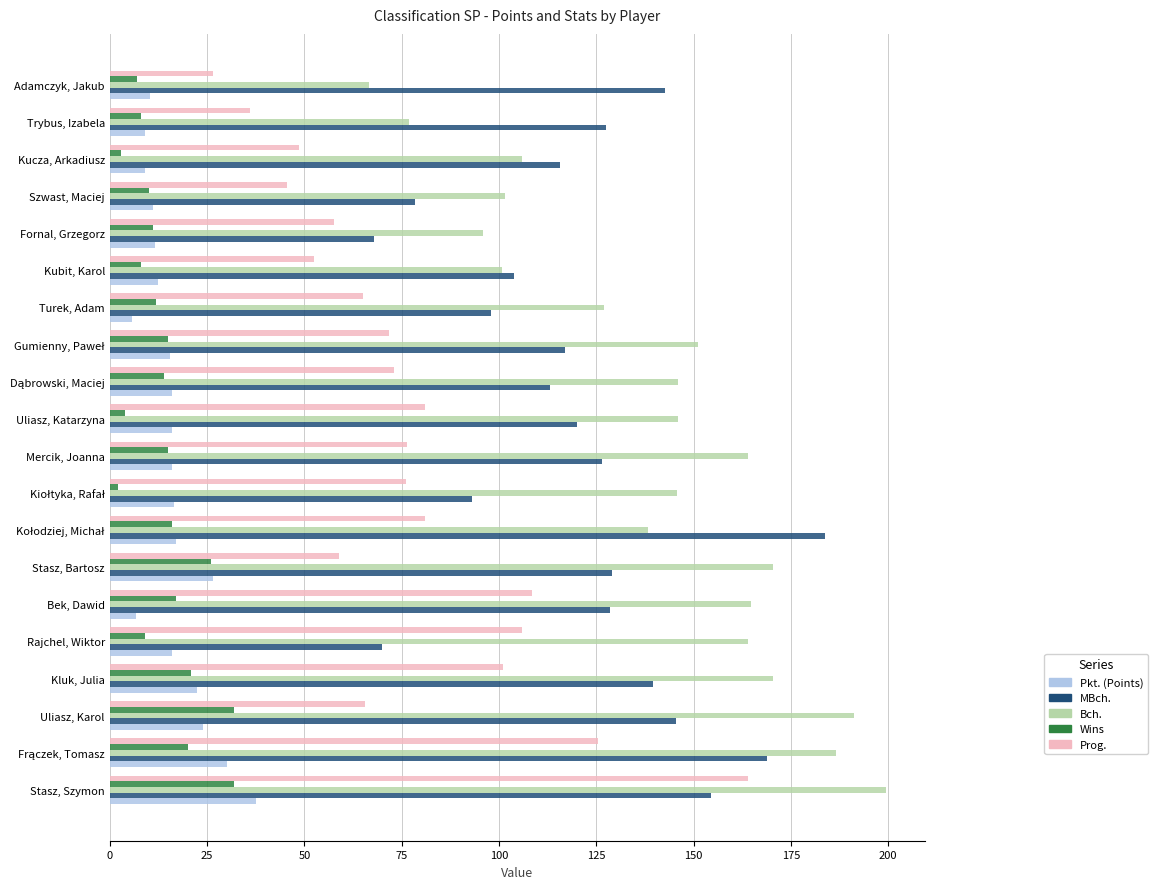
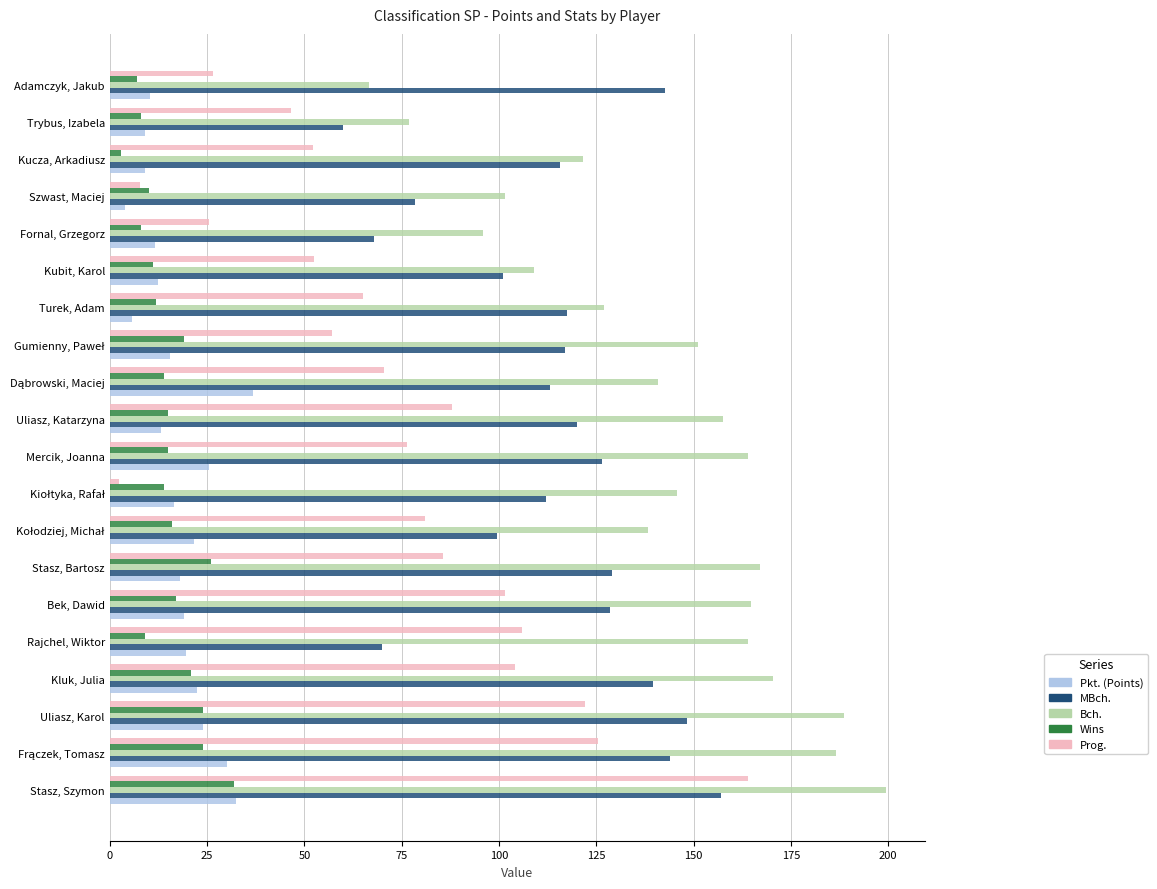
  {
    "Pkt. (Points)": {
      "Adamczyk, Jakub": 10,
      "Trybus, Izabela": 9,
      "Kucza, Arkadiusz": 9,
-     "Szwast, Maciej": 11,
+     "Szwast, Maciej": 4,
      "Fornal, Grzegorz": 12,
      "Kubit, Karol": 13,
      "Turek, Adam": 6,
      "Gumienny, Paweł": 16,
-     "Dąbrowski, Maciej": 16,
-     "Uliasz, Katarzyna": 16,
-     "Mercik, Joanna": 16,
+     "Dąbrowski, Maciej": 37,
+     "Uliasz, Katarzyna": 13,
+     "Mercik, Joanna": 25,
      "Kiołtyka, Rafał": 17,
-     "Kołodziej, Michał": 17,
-     "Stasz, Bartosz": 27,
-     "Bek, Dawid": 7,
-     "Rajchel, Wiktor": 16,
+     "Kołodziej, Michał": 22,
+     "Stasz, Bartosz": 18,
+     "Bek, Dawid": 19,
+     "Rajchel, Wiktor": 20,
      "Kluk, Julia": 23,
      "Uliasz, Karol": 24,
      "Frączek, Tomasz": 30,
-     "Stasz, Szymon": 38
+     "Stasz, Szymon": 33
    },
    "MBch.": {
      "Adamczyk, Jakub": 143,
-     "Trybus, Izabela": 128,
+     "Trybus, Izabela": 60,
      "Kucza, Arkadiusz": 116,
      "Szwast, Maciej": 79,
      "Fornal, Grzegorz": 68,
-     "Kubit, Karol": 104,
-     "Turek, Adam": 98,
+     "Kubit, Karol": 101,
+     "Turek, Adam": 117,
      "Gumienny, Paweł": 117,
      "Dąbrowski, Maciej": 113,
      "Uliasz, Katarzyna": 120,
      "Mercik, Joanna": 127,
-     "Kiołtyka, Rafał": 93,
-     "Kołodziej, Michał": 184,
+     "Kiołtyka, Rafał": 112,
+     "Kołodziej, Michał": 100,
      "Stasz, Bartosz": 129,
      "Bek, Dawid": 129,
      "Rajchel, Wiktor": 70,
      "Kluk, Julia": 140,
-     "Uliasz, Karol": 146,
-     "Frączek, Tomasz": 169,
-     "Stasz, Szymon": 155
+     "Uliasz, Karol": 148,
+     "Frączek, Tomasz": 144,
+     "Stasz, Szymon": 157
    },
    "Bch.": {
      "Adamczyk, Jakub": 67,
      "Trybus, Izabela": 77,
-     "Kucza, Arkadiusz": 106,
+     "Kucza, Arkadiusz": 122,
      "Szwast, Maciej": 102,
      "Fornal, Grzegorz": 96,
-     "Kubit, Karol": 101,
+     "Kubit, Karol": 109,
      "Turek, Adam": 127,
      "Gumienny, Paweł": 151,
-     "Dąbrowski, Maciej": 146,
-     "Uliasz, Katarzyna": 146,
+     "Dąbrowski, Maciej": 141,
+     "Uliasz, Katarzyna": 158,
      "Mercik, Joanna": 164,
      "Kiołtyka, Rafał": 146,
      "Kołodziej, Michał": 138,
-     "Stasz, Bartosz": 170,
+     "Stasz, Bartosz": 167,
      "Bek, Dawid": 165,
      "Rajchel, Wiktor": 164,
      "Kluk, Julia": 171,
-     "Uliasz, Karol": 191,
+     "Uliasz, Karol": 189,
      "Frączek, Tomasz": 187,
      "Stasz, Szymon": 200
    },
    "Wins": {
      "Adamczyk, Jakub": 7,
      "Trybus, Izabela": 8,
      "Kucza, Arkadiusz": 3,
      "Szwast, Maciej": 10,
-     "Fornal, Grzegorz": 11,
-     "Kubit, Karol": 8,
+     "Fornal, Grzegorz": 8,
+     "Kubit, Karol": 11,
      "Turek, Adam": 12,
-     "Gumienny, Paweł": 15,
+     "Gumienny, Paweł": 19,
      "Dąbrowski, Maciej": 14,
-     "Uliasz, Katarzyna": 4,
+     "Uliasz, Katarzyna": 15,
      "Mercik, Joanna": 15,
-     "Kiołtyka, Rafał": 2,
+     "Kiołtyka, Rafał": 14,
      "Kołodziej, Michał": 16,
      "Stasz, Bartosz": 26,
      "Bek, Dawid": 17,
      "Rajchel, Wiktor": 9,
      "Kluk, Julia": 21,
-     "Uliasz, Karol": 32,
-     "Frączek, Tomasz": 20,
+     "Uliasz, Karol": 24,
+     "Frączek, Tomasz": 24,
      "Stasz, Szymon": 32
    },
    "Prog.": {
      "Adamczyk, Jakub": 27,
-     "Trybus, Izabela": 36,
-     "Kucza, Arkadiusz": 49,
-     "Szwast, Maciej": 46,
-     "Fornal, Grzegorz": 58,
+     "Trybus, Izabela": 47,
+     "Kucza, Arkadiusz": 52,
+     "Szwast, Maciej": 8,
+     "Fornal, Grzegorz": 26,
      "Kubit, Karol": 53,
      "Turek, Adam": 65,
-     "Gumienny, Paweł": 72,
-     "Dąbrowski, Maciej": 73,
-     "Uliasz, Katarzyna": 81,
+     "Gumienny, Paweł": 57,
+     "Dąbrowski, Maciej": 71,
+     "Uliasz, Katarzyna": 88,
      "Mercik, Joanna": 76,
-     "Kiołtyka, Rafał": 76,
+     "Kiołtyka, Rafał": 3,
      "Kołodziej, Michał": 81,
-     "Stasz, Bartosz": 59,
-     "Bek, Dawid": 109,
+     "Stasz, Bartosz": 86,
+     "Bek, Dawid": 102,
      "Rajchel, Wiktor": 106,
-     "Kluk, Julia": 101,
-     "Uliasz, Karol": 66,
+     "Kluk, Julia": 104,
+     "Uliasz, Karol": 122,
      "Frączek, Tomasz": 126,
      "Stasz, Szymon": 164
    }
  }
